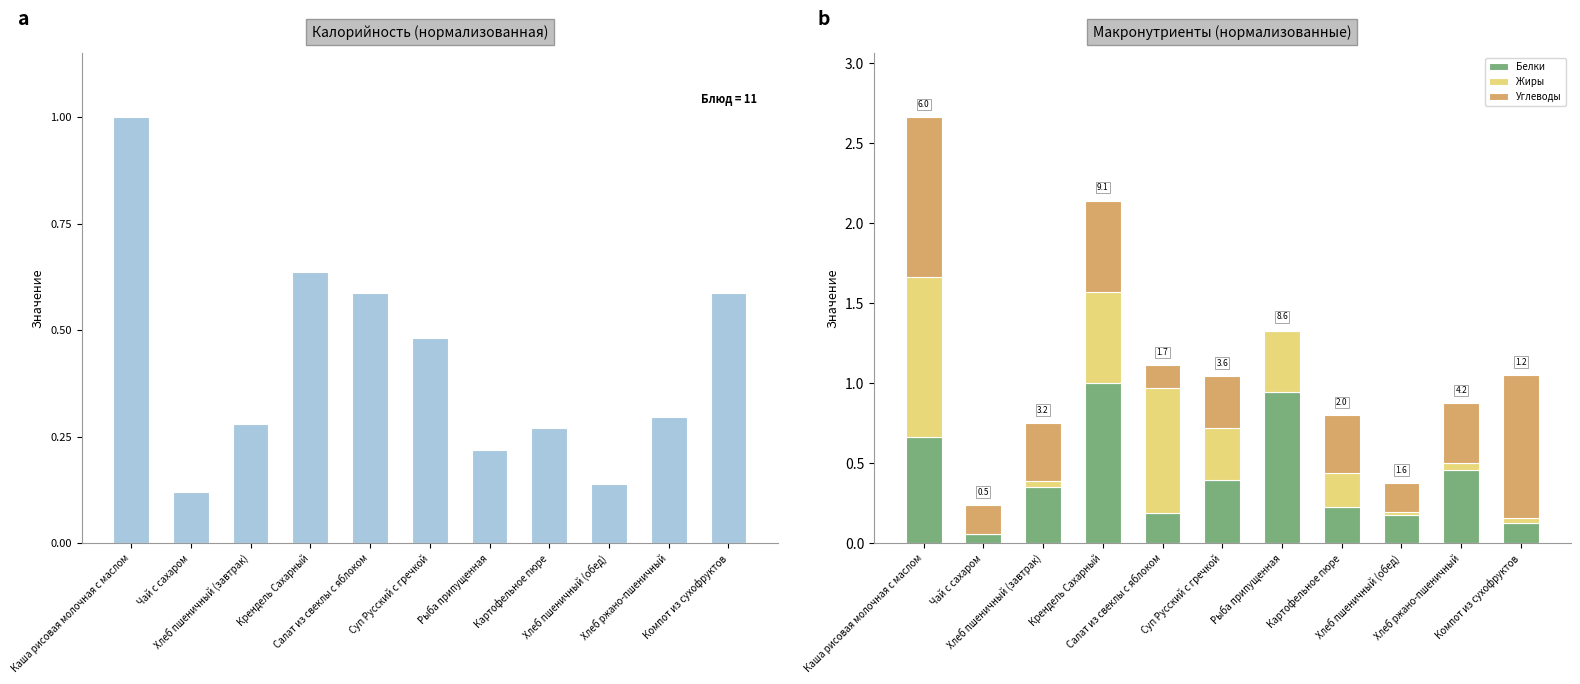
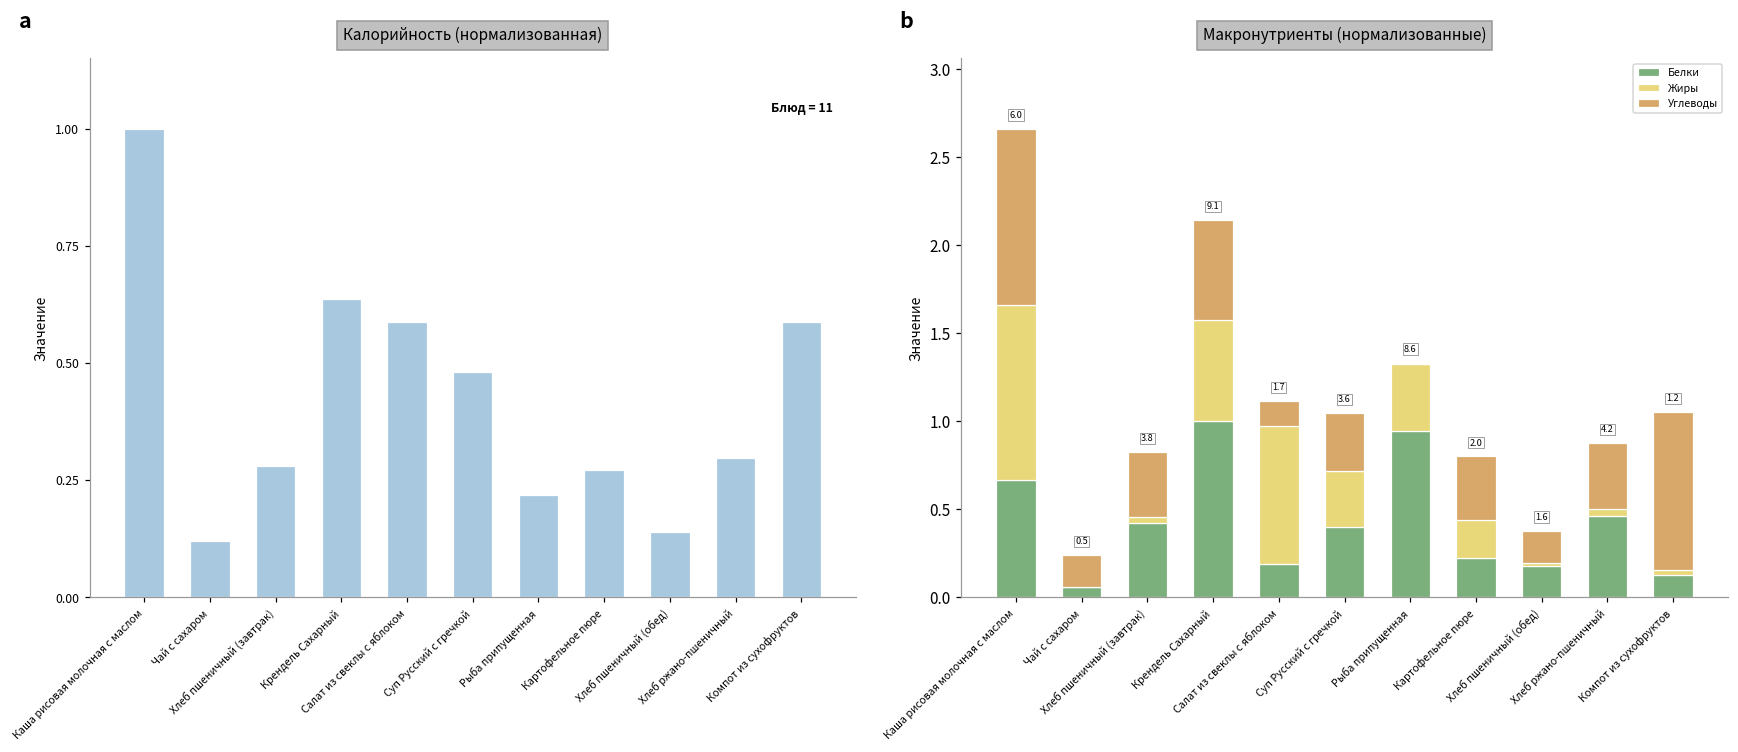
  {
    "Калорийность (нормализованная)": {
      "Каша рисовая молочная с маслом": 1.00,
      "Чай с сахаром": 0.12,
      "Хлеб пшеничный (завтрак)": 0.28,
      "Крендель Сахарный": 0.64,
      "Салат из свеклы с яблоком": 0.59,
      "Суп Русский с гречкой": 0.48,
      "Рыба припущенная": 0.22,
      "Картофельное пюре": 0.27,
      "Хлеб пшеничный (обед)": 0.14,
      "Хлеб ржано-пшеничный": 0.30,
      "Компот из сухофруктов": 0.59
    },
    "Макронутриенты (нормализованные)": {
      "Белки": {
-       "Хлеб пшеничный (завтрак)": 3.2
+       "Хлеб пшеничный (завтрак)": 3.8
      }
    }
  }
